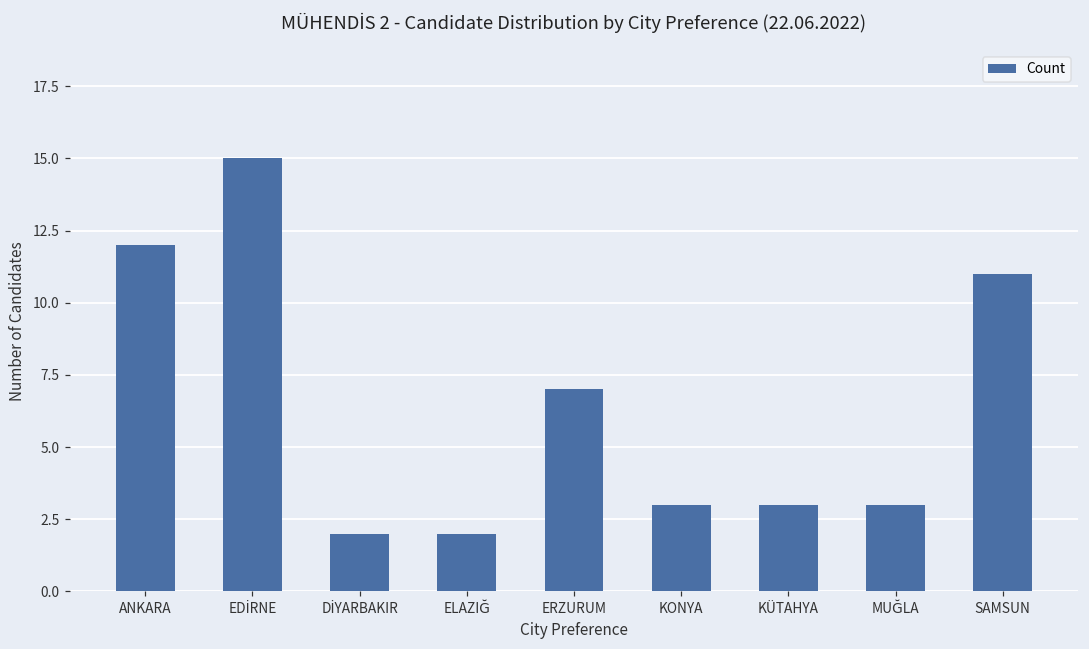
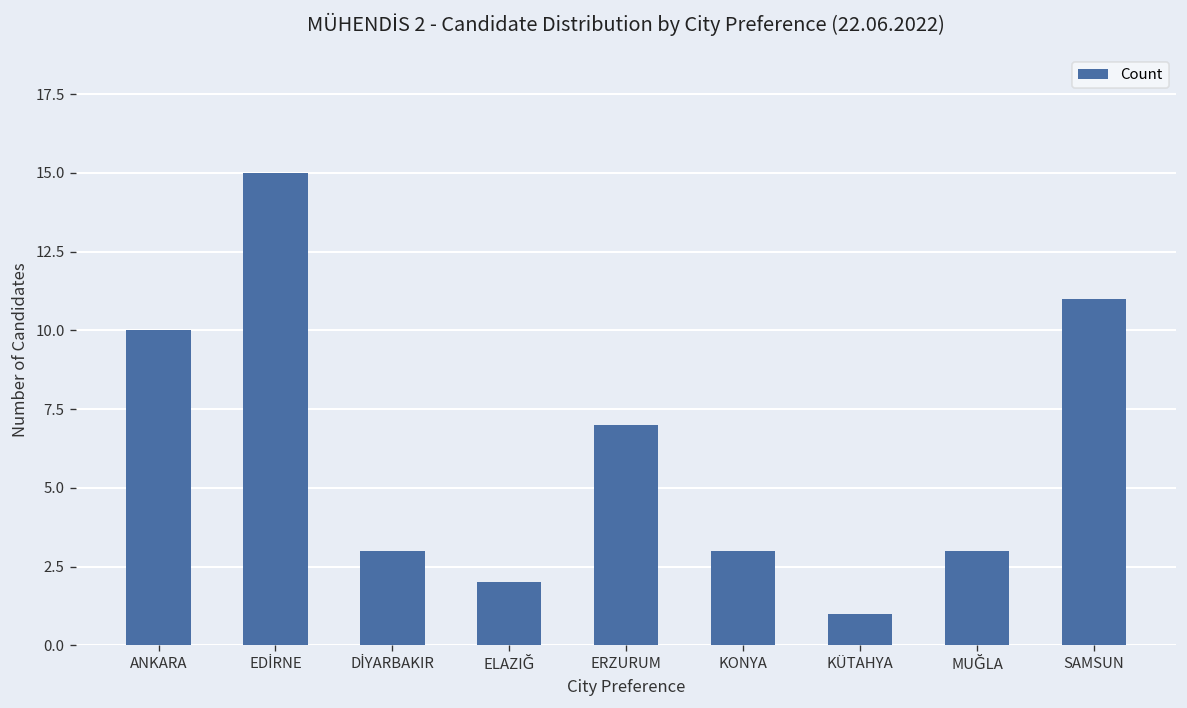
  {
-   "ANKARA": 12,
+   "ANKARA": 10,
    "EDİRNE": 15,
-   "DİYARBAKIR": 2,
+   "DİYARBAKIR": 3,
    "ELAZIĞ": 2,
    "ERZURUM": 7,
    "KONYA": 3,
-   "KÜTAHYA": 3,
+   "KÜTAHYA": 1,
    "MUĞLA": 3,
    "SAMSUN": 11
  }
